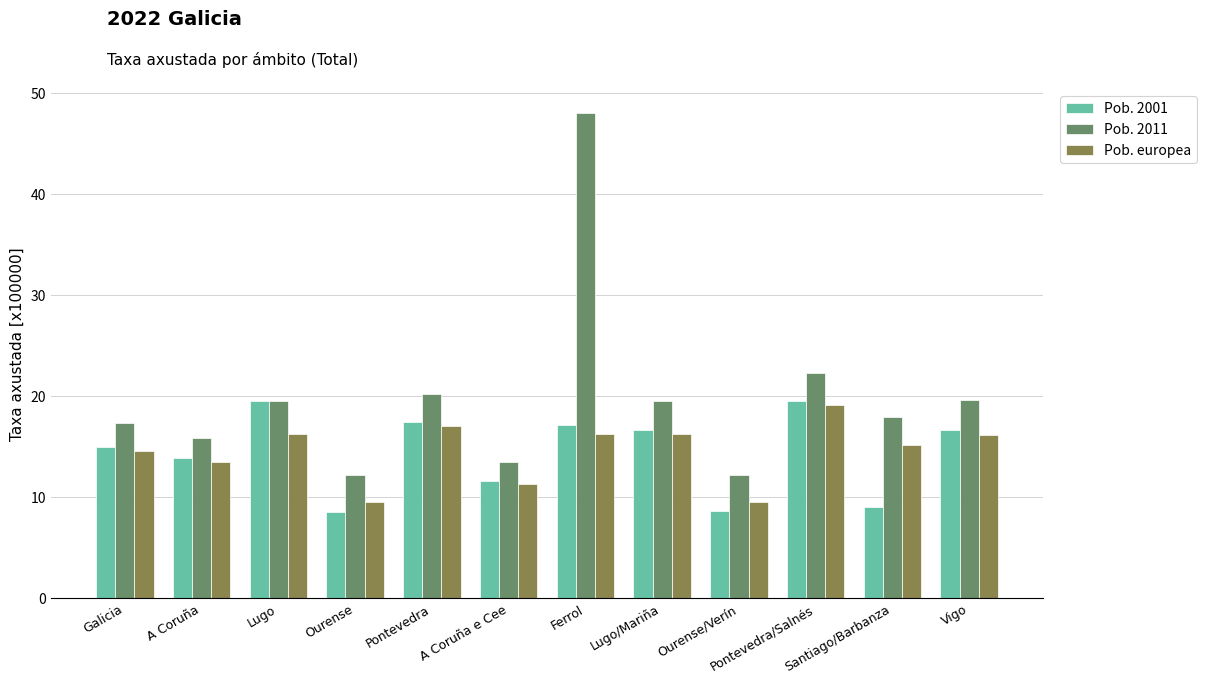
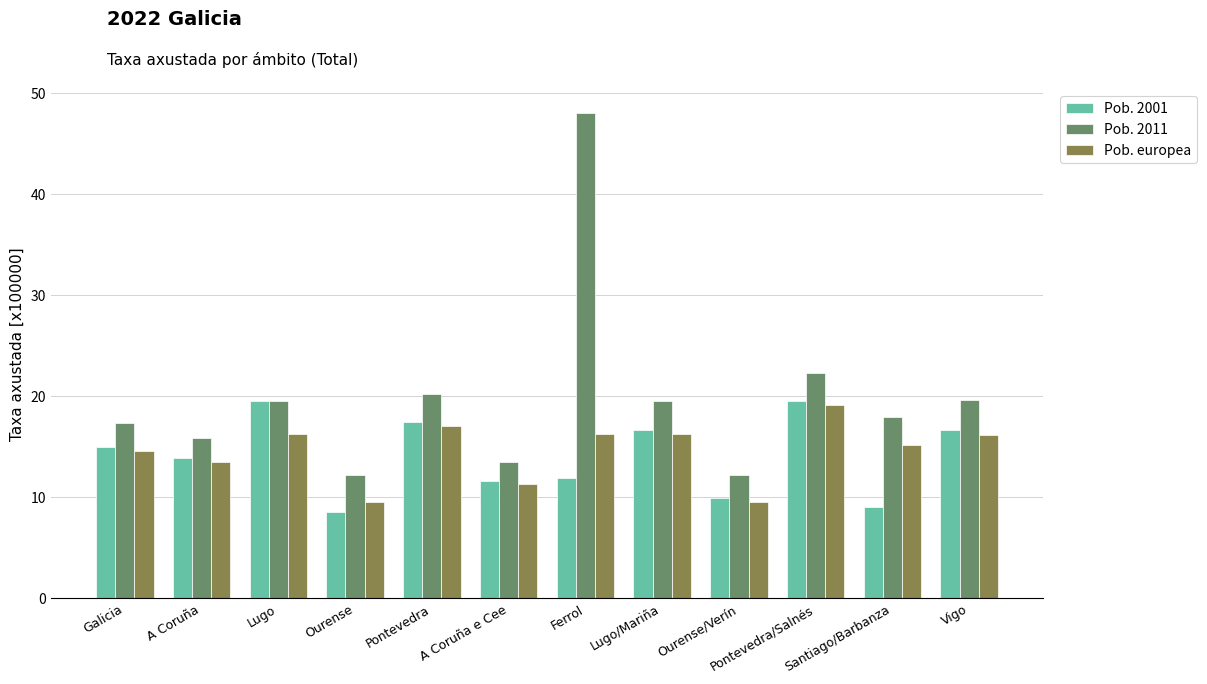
  {
    "Pob. 2001": {
      "Galicia": 15.0,
      "A Coruña": 13.9,
      "Lugo": 19.6,
      "Ourense": 8.6,
      "Pontevedra": 17.5,
      "A Coruña e Cee": 11.6,
-     "Ferrol": 17.2,
+     "Ferrol": 11.9,
      "Lugo/Mariña": 16.6,
-     "Ourense/Verín": 8.7,
+     "Ourense/Verín": 9.9,
      "Pontevedra/Salnés": 19.6,
      "Santiago/Barbanza": 9.0,
      "Vigo": 16.6
    }
  }
